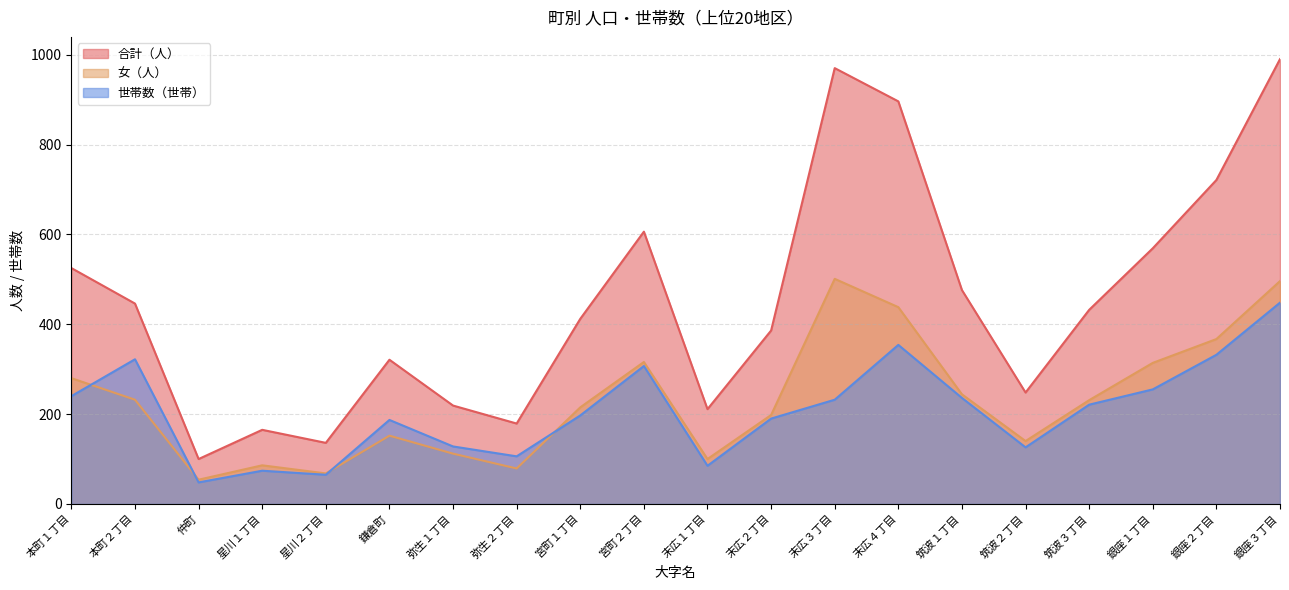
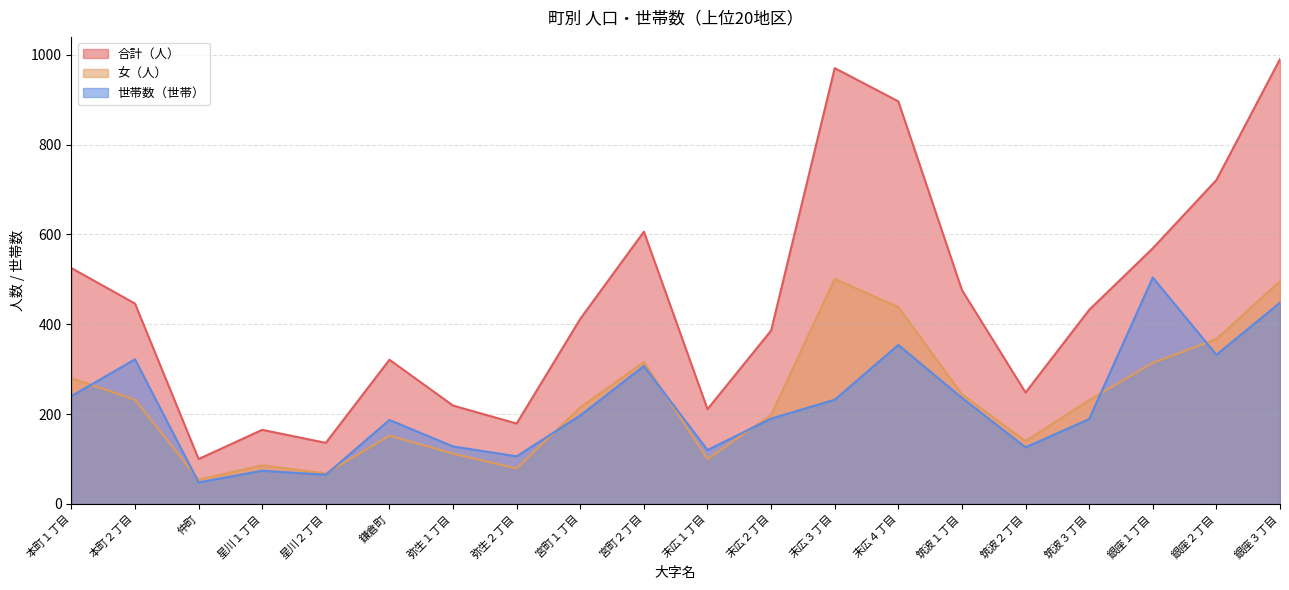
  {
    "世帯数（世帯）": {
      "本町１丁目": 240,
      "本町２丁目": 320,
      "仲町": 50,
      "星川１丁目": 70,
      "鎌倉町": 190,
      "弥生１丁目": 130,
      "弥生２丁目": 110,
      "宮町１丁目": 200,
      "宮町２丁目": 310,
-     "末広１丁目": 90,
+     "末広１丁目": 120,
      "末広２丁目": 190,
      "末広３丁目": 230,
      "末広４丁目": 350,
      "筑波１丁目": 240,
      "筑波２丁目": 130,
-     "筑波３丁目": 220,
-     "銀座１丁目": 260,
+     "筑波３丁目": 190,
+     "銀座１丁目": 500,
      "銀座２丁目": 330,
      "銀座３丁目": 450
    }
  }
